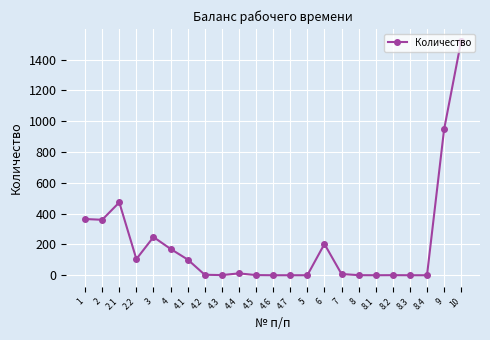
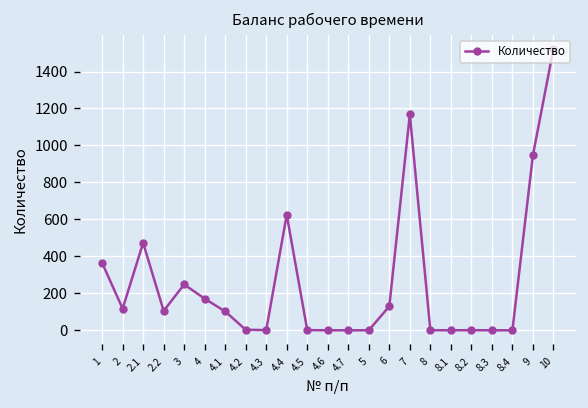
  {
    "1": 370,
-   "2": 360,
+   "2": 120,
    "2.1": 470,
    "2.2": 110,
    "3": 250,
    "4": 170,
    "4.1": 100,
    "4.2": 0,
    "4.3": 0,
-   "4.4": 10,
+   "4.4": 630,
    "4.5": 0,
    "4.6": 0,
    "4.7": 0,
    "5": 0,
-   "6": 200,
-   "7": 10,
+   "6": 130,
+   "7": 1170,
    "8": 0,
    "8.1": 0,
    "8.2": 0,
    "8.3": 0,
    "8.4": 0,
    "9": 950
  }
